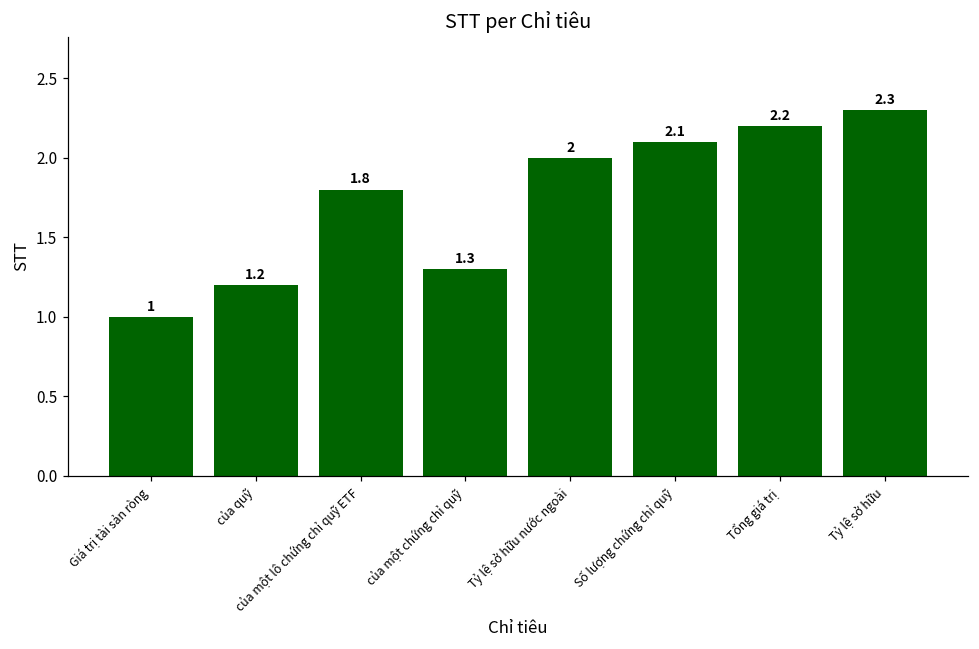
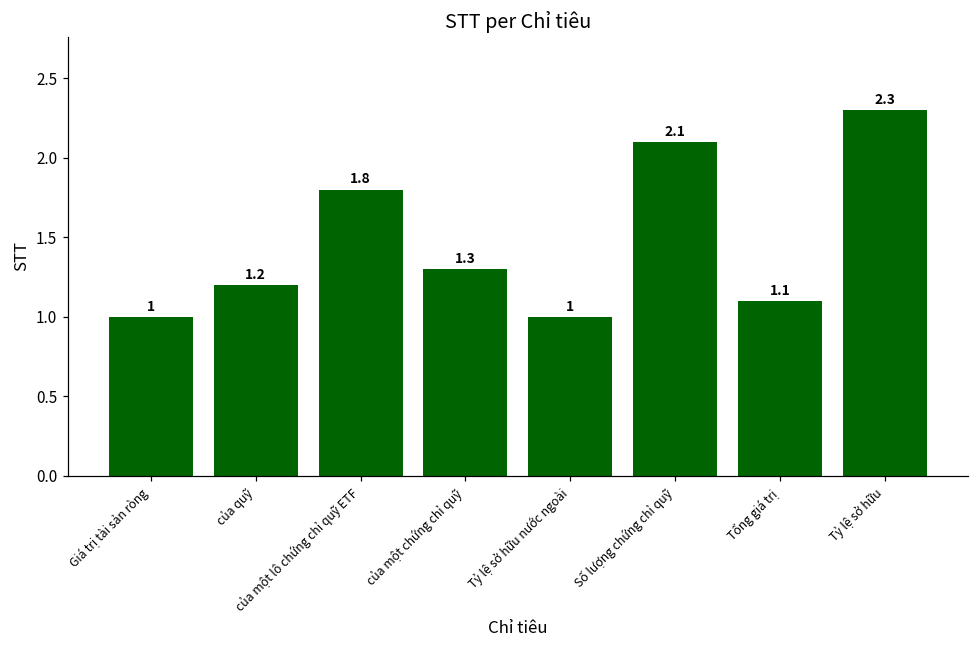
  {
    "Giá trị tài sản ròng": 1,
    "của quỹ": 1.2,
    "của một lô chứng chỉ quỹ ETF": 1.8,
    "của một chứng chỉ quỹ": 1.3,
-   "Tỷ lệ sở hữu nước ngoài": 2,
+   "Tỷ lệ sở hữu nước ngoài": 1,
    "Số lượng chứng chỉ quỹ": 2.1,
-   "Tổng giá trị": 2.2,
+   "Tổng giá trị": 1.1,
    "Tỷ lệ sở hữu": 2.3
  }
